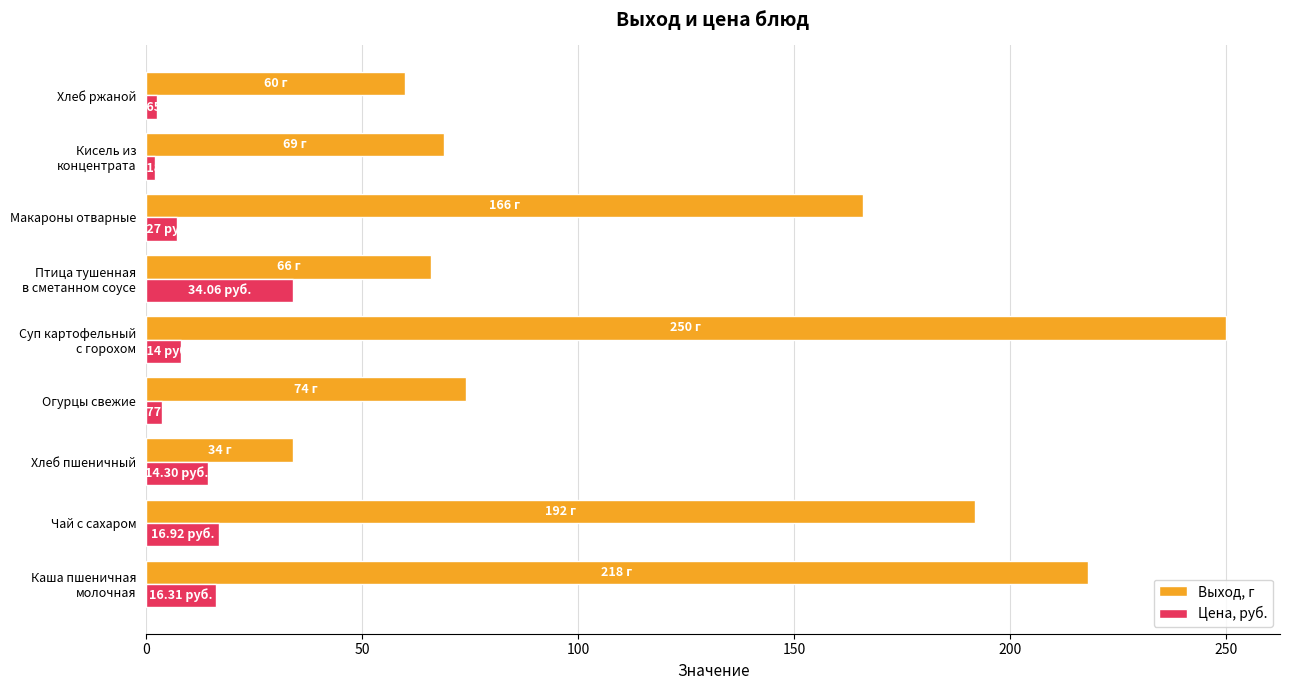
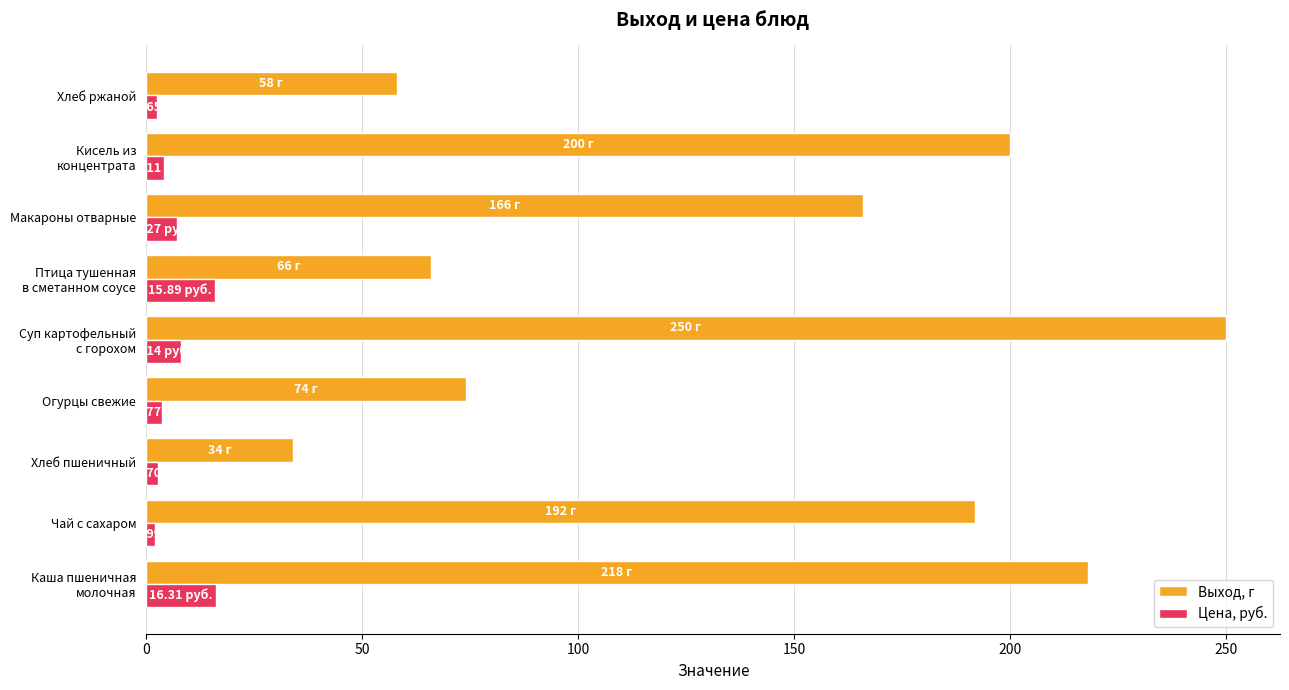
  {
    "Выход, г": {
-     "Хлеб ржаной": 60,
-     "Кисель из концентрата": 69,
+     "Хлеб ржаной": 58,
+     "Кисель из концентрата": 200,
      "Макароны отварные": 166,
      "Птица тушенная в сметанном соусе": 66,
      "Суп картофельный с горохом": 250,
      "Огурцы свежие": 74,
      "Хлеб пшеничный": 34,
      "Чай с сахаром": 192,
      "Каша пшеничная молочная": 218
    },
    "Цена, руб.": {
-     "Кисель из концентрата": 2,
-     "Птица тушенная в сметанном соусе": 34.06,
+     "Кисель из концентрата": 4,
+     "Птица тушенная в сметанном соусе": 15.89,
      "Суп картофельный с горохом": 8.14,
-     "Хлеб пшеничный": 14,
-     "Чай с сахаром": 17,
+     "Хлеб пшеничный": 3,
+     "Чай с сахаром": 2,
      "Каша пшеничная молочная": 16.31
    }
  }
